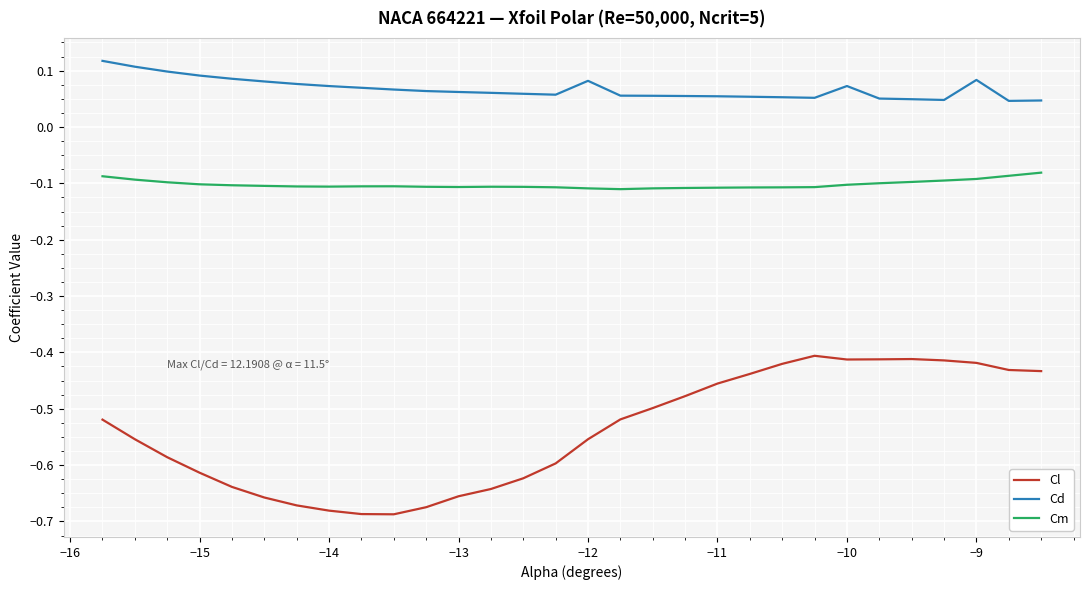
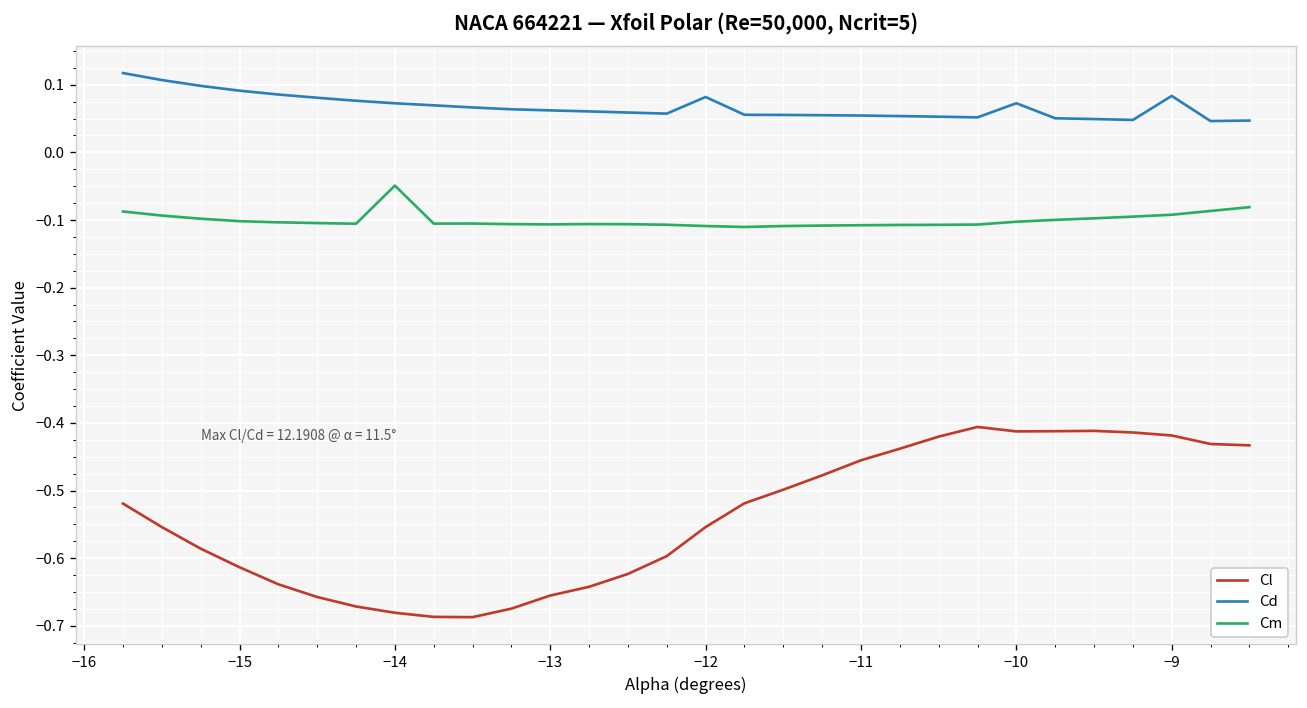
  {
    "Cl": {
      "−15": -0.61,
      "−14": -0.68,
      "−13": -0.66,
      "−12": -0.55,
      "−11": -0.46,
      "−10": -0.41,
      "−9": -0.42
    },
    "Cd": {
      "−15": 0.09,
      "−14": 0.07,
      "−13": 0.06,
      "−12": 0.08,
      "−11": 0.05,
      "−10": 0.07,
      "−9": 0.08
    },
    "Cm": {
      "−15": -0.10,
-     "−14": -0.11,
+     "−14": -0.05,
      "−13": -0.11,
      "−12": -0.11,
      "−11": -0.11,
      "−10": -0.10,
      "−9": -0.09
    }
  }
